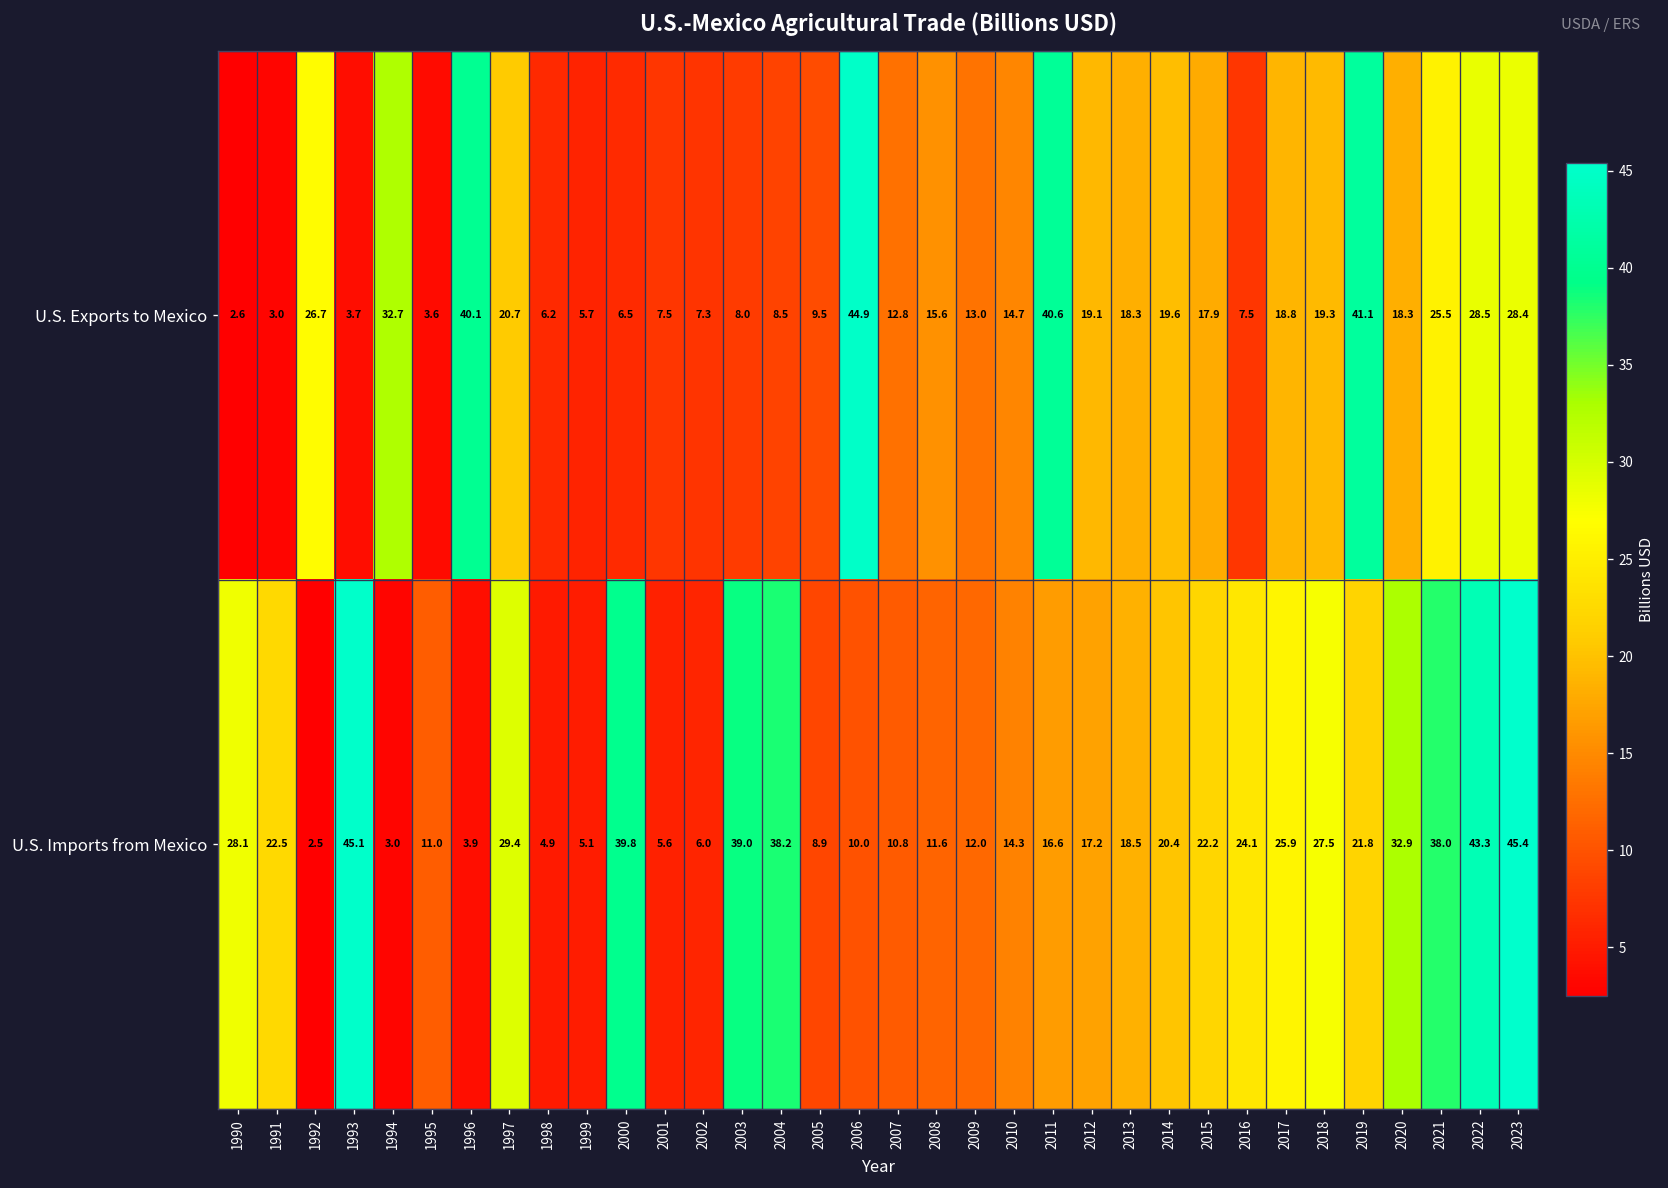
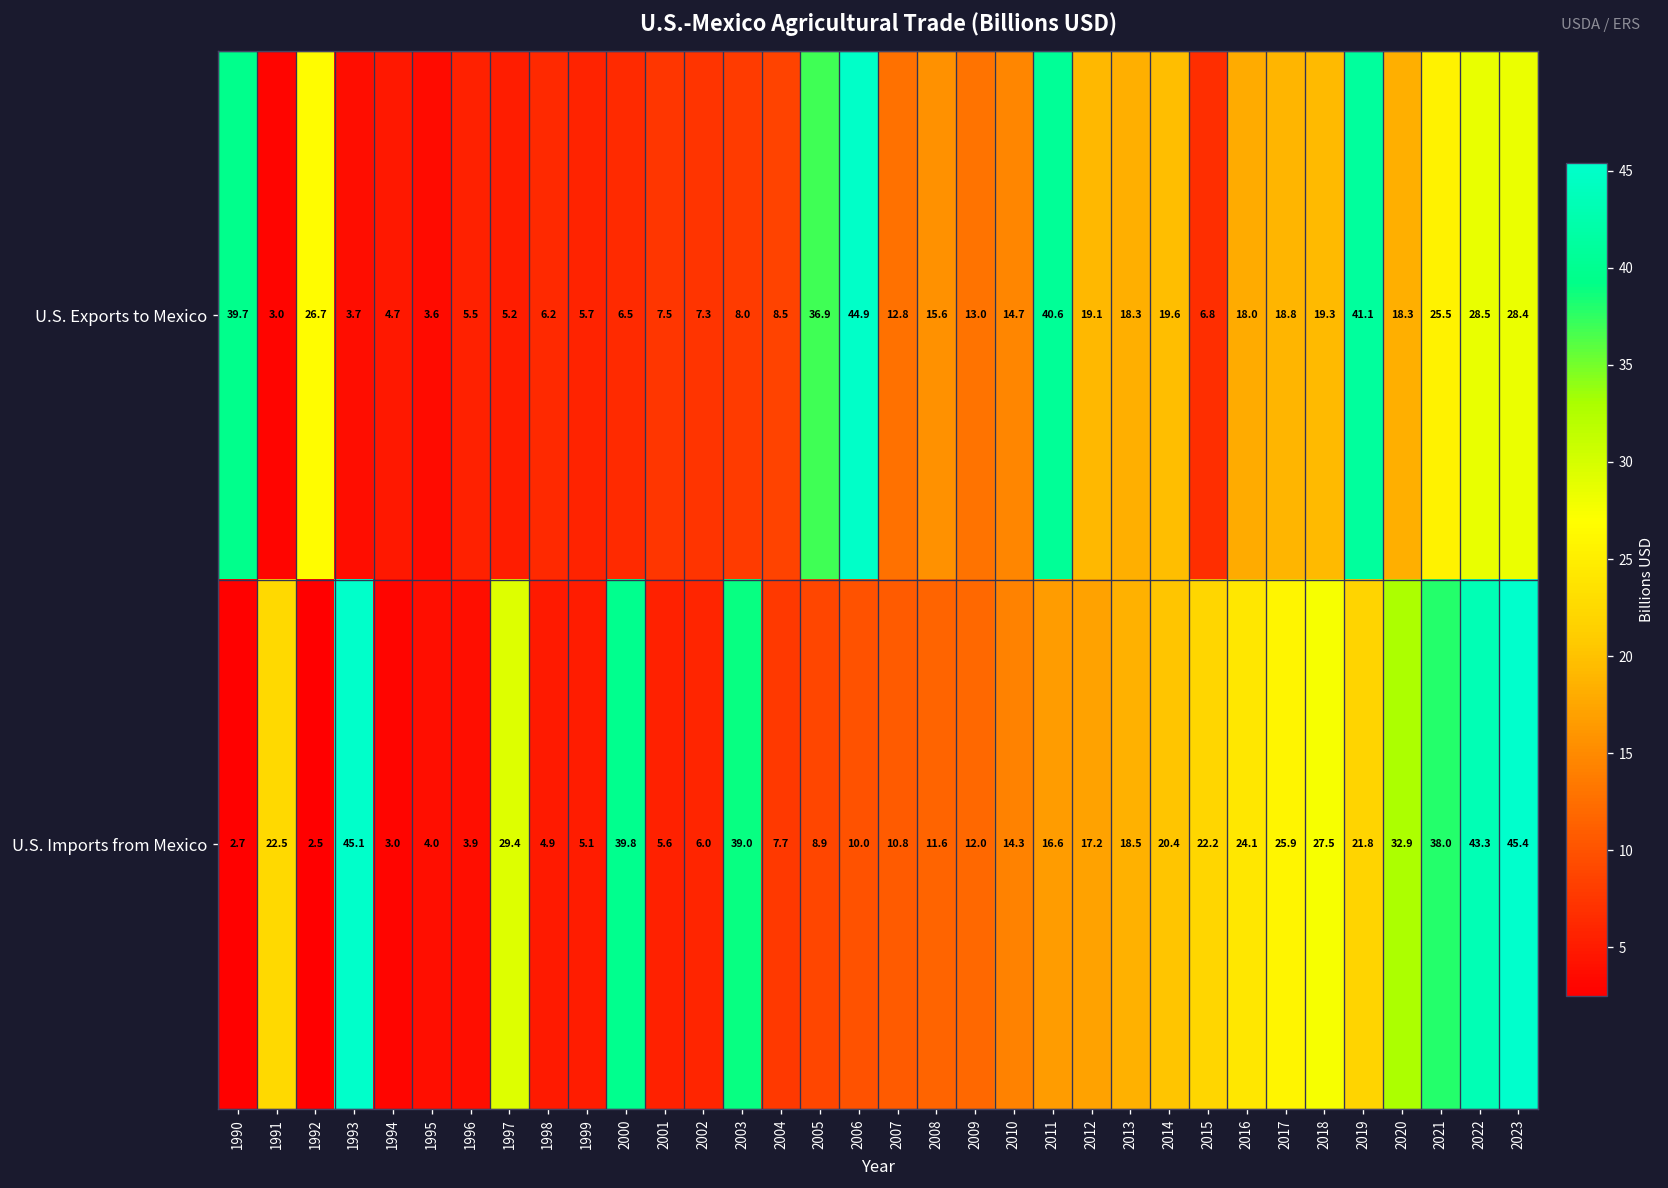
  {
    "U.S. Exports to Mexico": {
-     "1990": 2.6,
+     "1990": 39.7,
      "1991": 3.0,
      "1992": 26.7,
      "1993": 3.7,
-     "1994": 32.7,
+     "1994": 4.7,
      "1995": 3.6,
-     "1996": 40.1,
-     "1997": 20.7,
+     "1996": 5.5,
+     "1997": 5.2,
      "1998": 6.2,
      "1999": 5.7,
      "2000": 6.5,
      "2001": 7.5,
      "2002": 7.3,
      "2003": 8.0,
      "2004": 8.5,
-     "2005": 9.5,
+     "2005": 36.9,
      "2006": 44.9,
      "2007": 12.8,
      "2008": 15.6,
      "2009": 13.0,
      "2010": 14.7,
      "2011": 40.6,
      "2012": 19.1,
      "2013": 18.3,
      "2014": 19.6,
-     "2015": 17.9,
-     "2016": 7.5,
+     "2015": 6.8,
+     "2016": 18.0,
      "2017": 18.8,
      "2018": 19.3,
      "2019": 41.1,
      "2020": 18.3,
      "2021": 25.5,
      "2022": 28.5,
      "2023": 28.4
    },
    "U.S. Imports from Mexico": {
-     "1990": 28.1,
+     "1990": 2.7,
      "1991": 22.5,
      "1992": 2.5,
      "1993": 45.1,
      "1994": 3.0,
-     "1995": 11.0,
+     "1995": 4.0,
      "1996": 3.9,
      "1997": 29.4,
      "1998": 4.9,
      "1999": 5.1,
      "2000": 39.8,
      "2001": 5.6,
      "2002": 6.0,
      "2003": 39.0,
-     "2004": 38.2,
+     "2004": 7.7,
      "2005": 8.9,
      "2006": 10.0,
      "2007": 10.8,
      "2008": 11.6,
      "2009": 12.0,
      "2010": 14.3,
      "2011": 16.6,
      "2012": 17.2,
      "2013": 18.5,
      "2014": 20.4,
      "2015": 22.2,
      "2016": 24.1,
      "2017": 25.9,
      "2018": 27.5,
      "2019": 21.8,
      "2020": 32.9,
      "2021": 38.0,
      "2022": 43.3,
      "2023": 45.4
    }
  }
